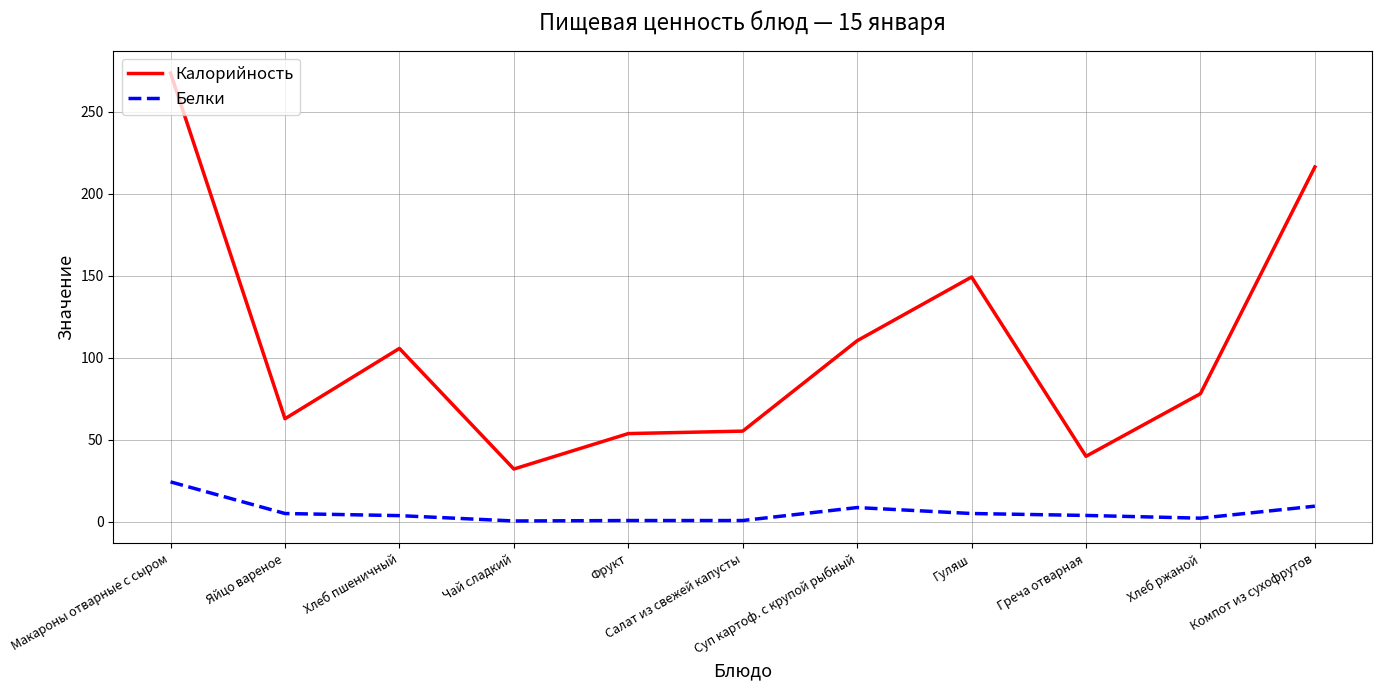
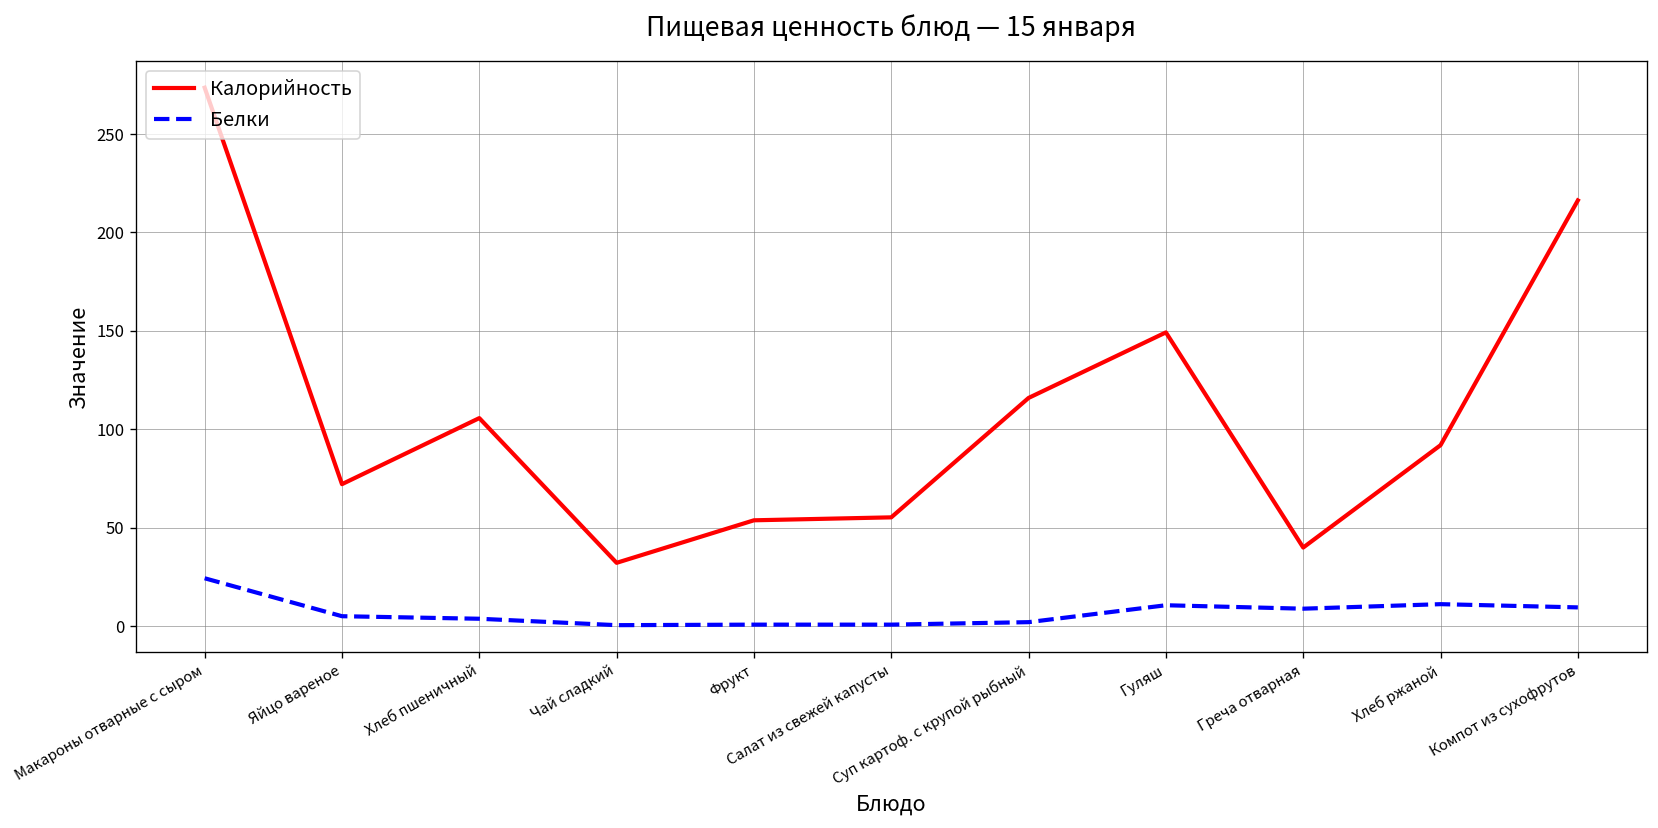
  {
    "Калорийность": {
-     "Яйцо вареное": 63,
+     "Яйцо вареное": 72,
      "Хлеб пшеничный": 106,
      "Чай сладкий": 32,
      "Фрукт": 54,
      "Салат из свежей капусты": 55,
-     "Суп картоф. с крупой рыбный": 110,
+     "Суп картоф. с крупой рыбный": 116,
      "Гуляш": 149,
      "Греча отварная": 40,
-     "Хлеб ржаной": 78,
+     "Хлеб ржаной": 92,
      "Компот из сухофрутов": 216
    },
    "Белки": {
      "Макароны отварные с сыром": 24,
      "Яйцо вареное": 5,
      "Хлеб пшеничный": 4,
      "Чай сладкий": 1,
      "Фрукт": 1,
      "Салат из свежей капусты": 1,
-     "Суп картоф. с крупой рыбный": 9,
-     "Гуляш": 5,
-     "Греча отварная": 4,
-     "Хлеб ржаной": 2,
+     "Суп картоф. с крупой рыбный": 2,
+     "Гуляш": 11,
+     "Греча отварная": 9,
+     "Хлеб ржаной": 11,
      "Компот из сухофрутов": 10
    }
  }
